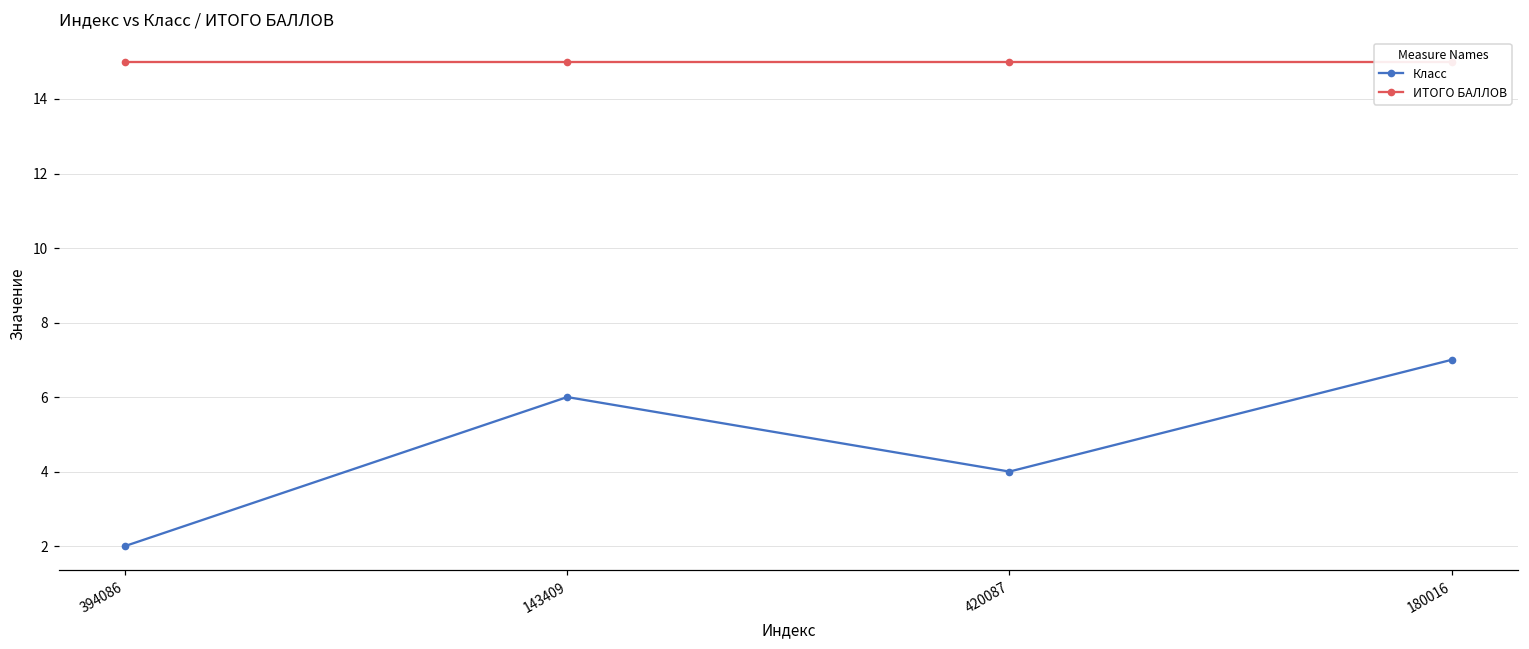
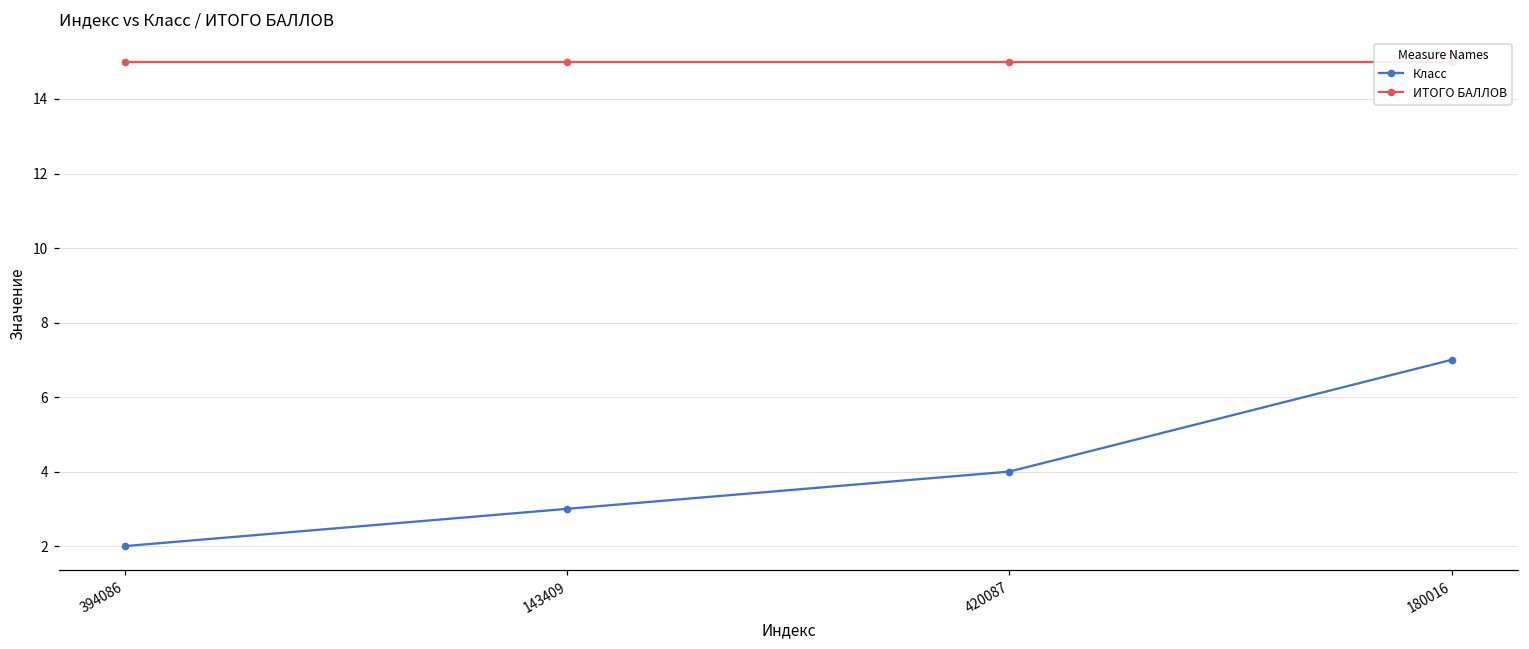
  {
    "Класс": {
      "394086": 2,
-     "143409": 6,
+     "143409": 3,
      "420087": 4,
      "180016": 7
    },
    "ИТОГО БАЛЛОВ": {
      "394086": 15,
      "143409": 15,
      "420087": 15
    }
  }
